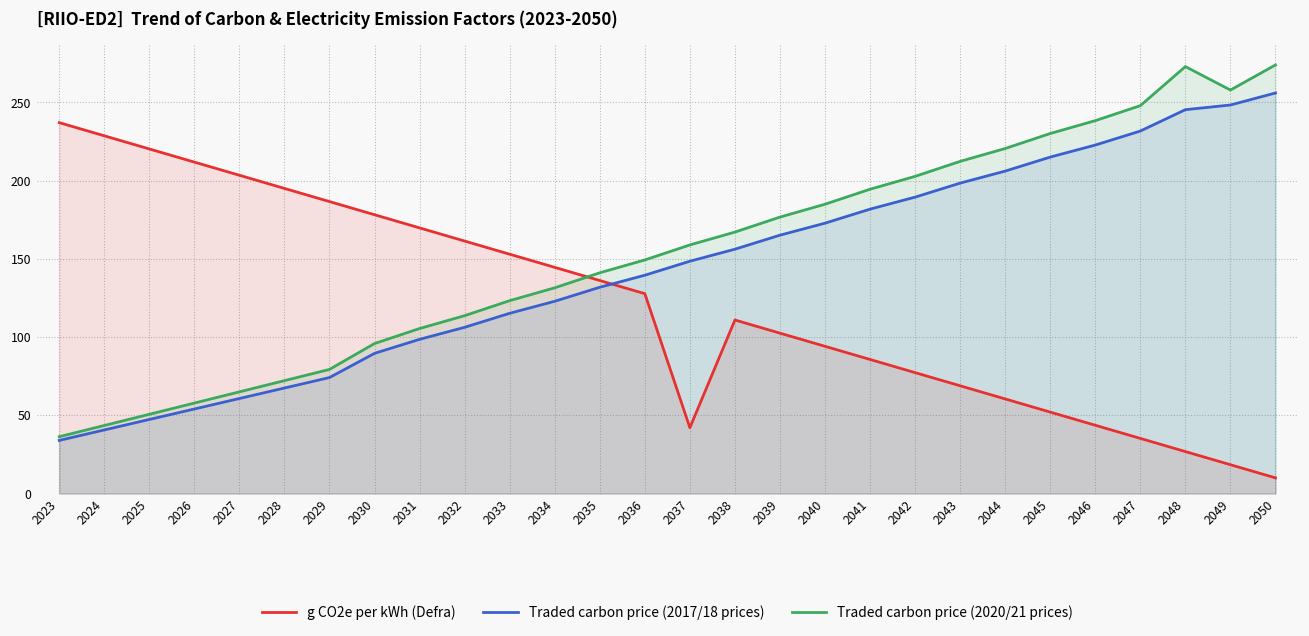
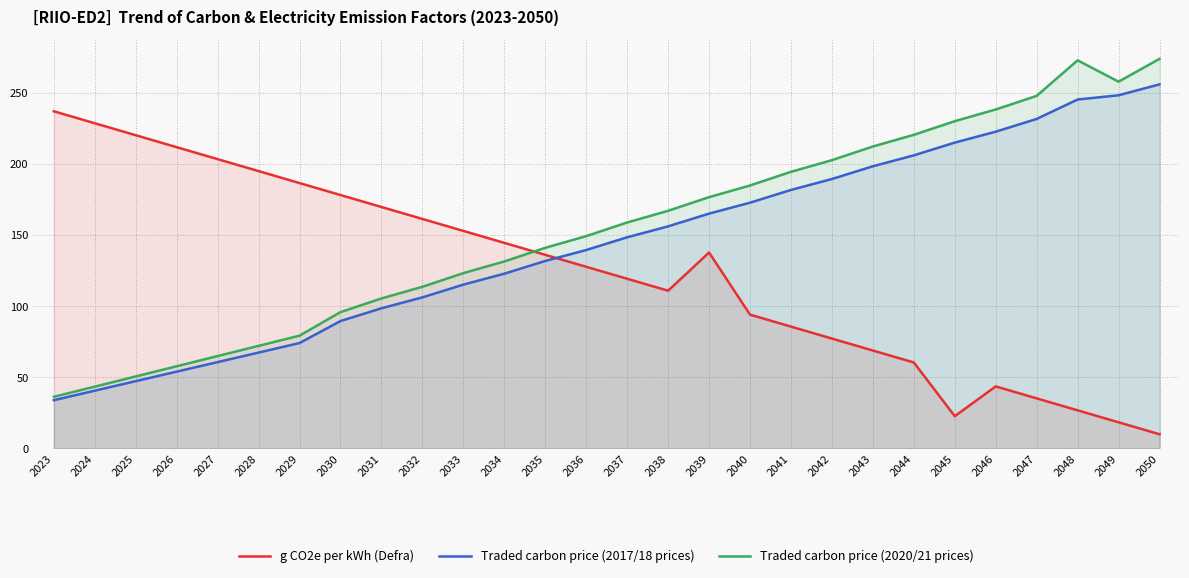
  {
    "g CO2e per kWh (Defra)": {
      "2023": 237,
      "2024": 229,
      "2025": 220,
      "2026": 212,
      "2027": 203,
      "2028": 195,
      "2029": 187,
      "2030": 178,
      "2031": 170,
      "2032": 161,
      "2033": 153,
      "2034": 145,
      "2035": 136,
      "2036": 128,
-     "2037": 42,
+     "2037": 119,
      "2038": 111,
-     "2039": 102,
+     "2039": 138,
      "2040": 94,
      "2041": 86,
      "2042": 77,
      "2043": 69,
      "2044": 60,
-     "2045": 52,
+     "2045": 23,
      "2046": 44,
      "2047": 35,
      "2048": 27,
      "2049": 18,
      "2050": 10
    },
    "Traded carbon price (2017/18 prices)": {
      "2023": 34,
      "2024": 41,
      "2025": 47,
      "2026": 54,
      "2027": 61,
      "2028": 67,
      "2029": 74,
      "2030": 90,
      "2031": 99,
      "2032": 106,
      "2033": 115,
      "2034": 123,
      "2035": 132,
      "2036": 140,
      "2037": 148,
      "2038": 156,
      "2039": 165,
      "2040": 173,
      "2041": 182,
      "2042": 189,
      "2043": 198,
      "2044": 206,
      "2045": 215,
      "2046": 223,
      "2047": 232,
      "2048": 245,
      "2049": 248,
      "2050": 256
    },
    "Traded carbon price (2020/21 prices)": {
      "2023": 36,
      "2024": 43,
      "2025": 51,
      "2026": 58,
      "2027": 65,
      "2028": 72,
      "2029": 79,
      "2030": 96,
      "2031": 105,
      "2032": 114,
      "2033": 123,
      "2034": 131,
      "2035": 141,
      "2036": 149,
      "2037": 159,
      "2038": 167,
      "2039": 177,
      "2040": 185,
      "2041": 194,
      "2042": 203,
      "2043": 212,
      "2044": 221,
      "2045": 230,
      "2046": 238,
      "2047": 248,
      "2048": 273,
      "2049": 258,
      "2050": 274
    }
  }
